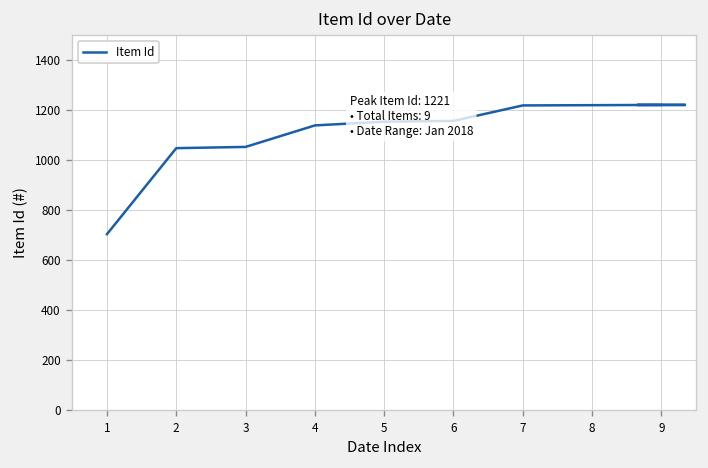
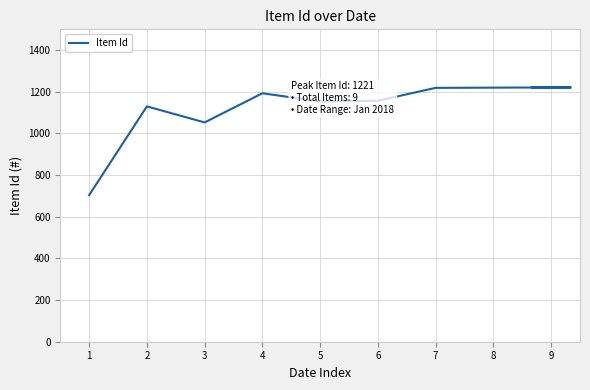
  {
    "1": 700,
-   "2": 1050,
+   "2": 1130,
    "3": 1050,
-   "4": 1140,
+   "4": 1190,
    "7": 1220,
    "8": 1220,
    "9": 1220
  }
